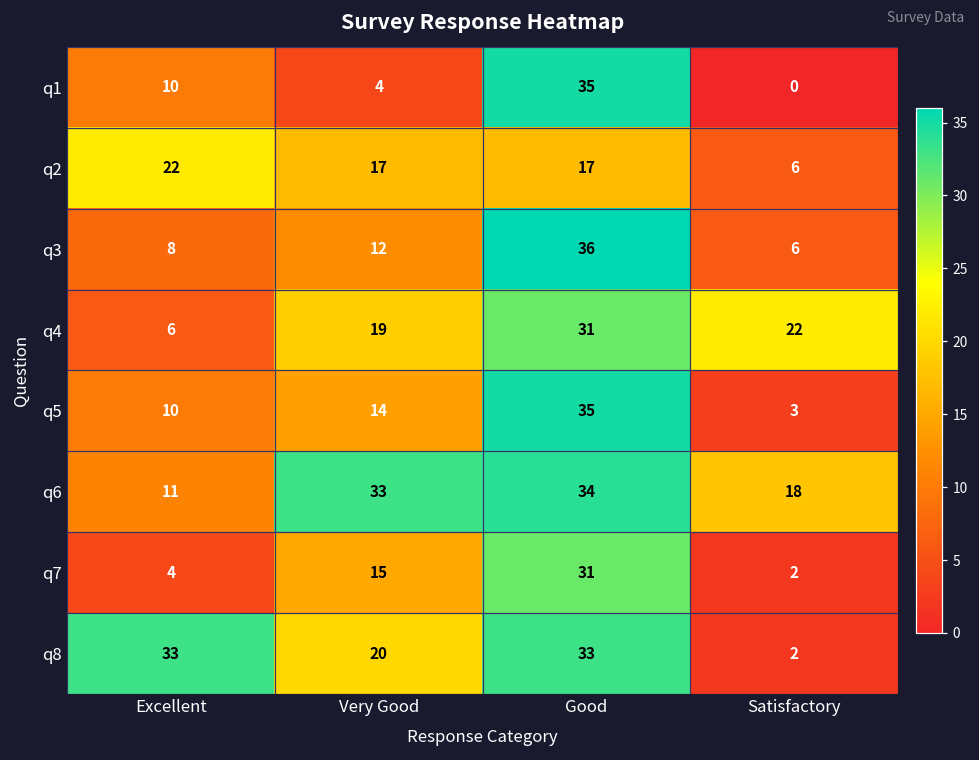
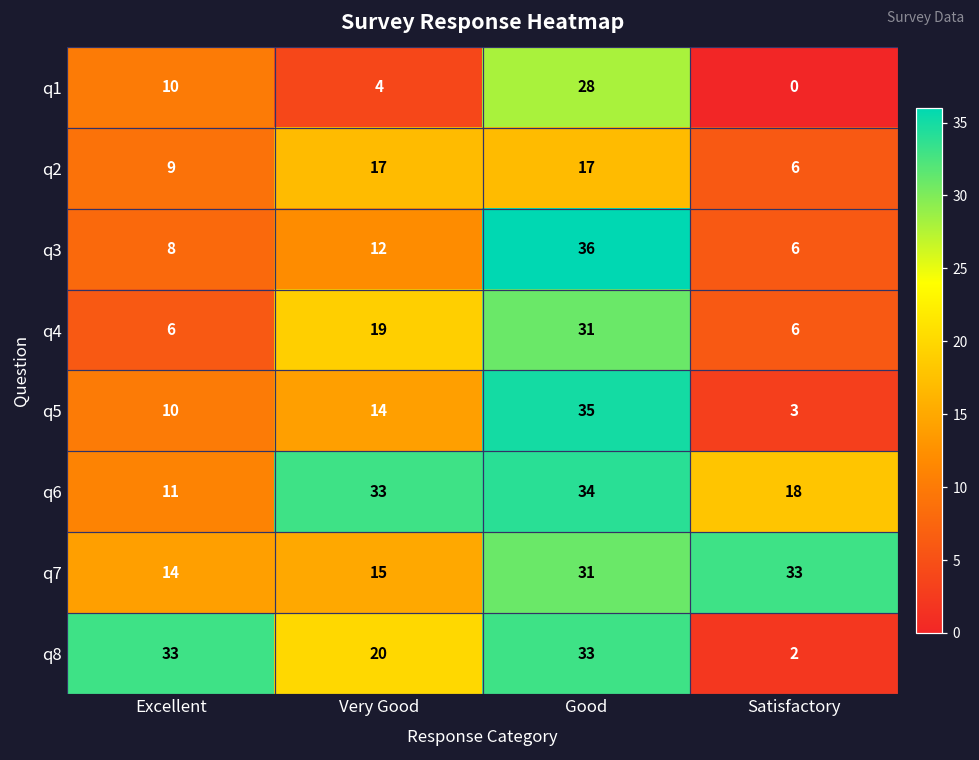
  {
    "q1": {
      "Excellent": 10,
      "Very Good": 4,
-     "Good": 35,
+     "Good": 28,
      "Satisfactory": 0
    },
    "q2": {
-     "Excellent": 22,
+     "Excellent": 9,
      "Very Good": 17,
      "Good": 17,
      "Satisfactory": 6
    },
    "q3": {
      "Excellent": 8,
      "Very Good": 12,
      "Good": 36,
      "Satisfactory": 6
    },
    "q4": {
      "Excellent": 6,
      "Very Good": 19,
      "Good": 31,
-     "Satisfactory": 22
+     "Satisfactory": 6
    },
    "q5": {
      "Excellent": 10,
      "Very Good": 14,
      "Good": 35,
      "Satisfactory": 3
    },
    "q6": {
      "Excellent": 11,
      "Very Good": 33,
      "Good": 34,
      "Satisfactory": 18
    },
    "q7": {
-     "Excellent": 4,
+     "Excellent": 14,
      "Very Good": 15,
      "Good": 31,
-     "Satisfactory": 2
+     "Satisfactory": 33
    },
    "q8": {
      "Excellent": 33,
      "Very Good": 20,
      "Good": 33,
      "Satisfactory": 2
    }
  }
